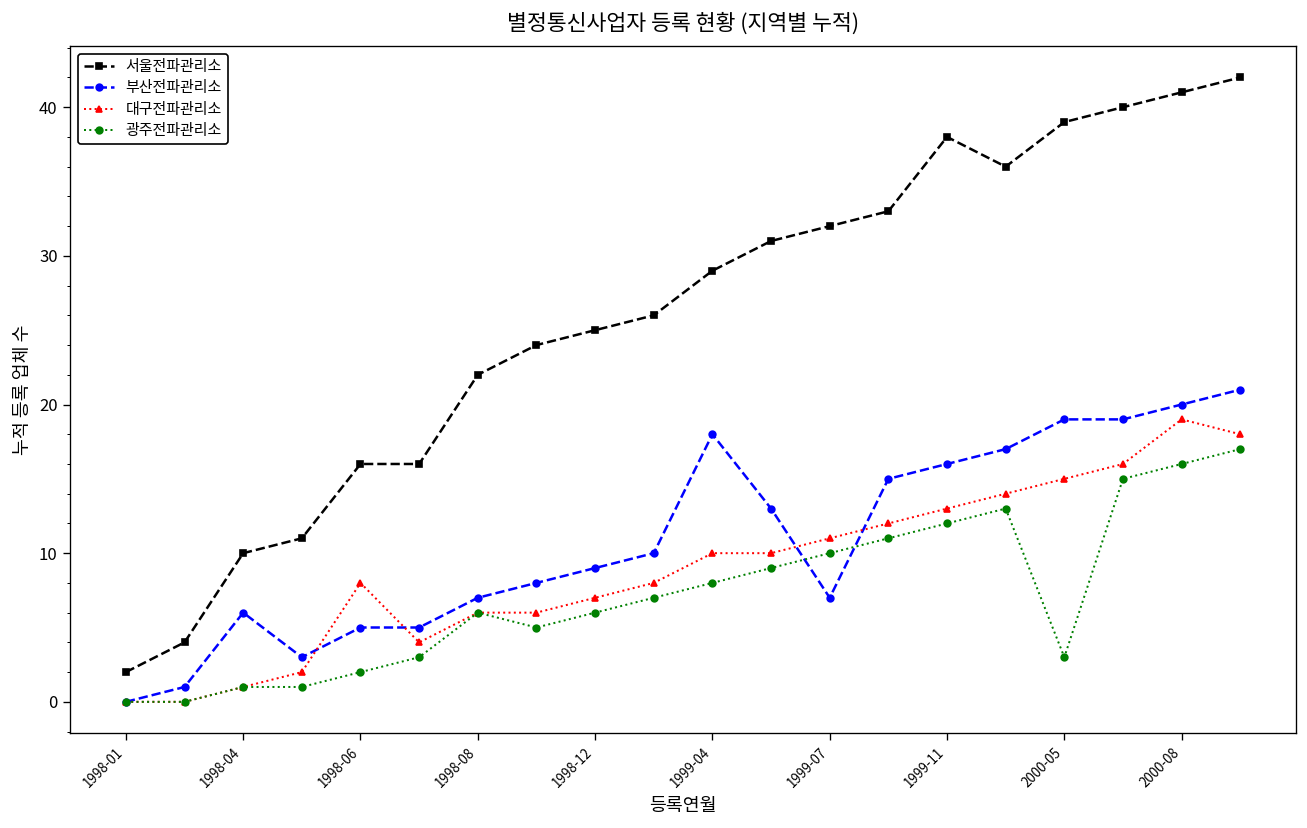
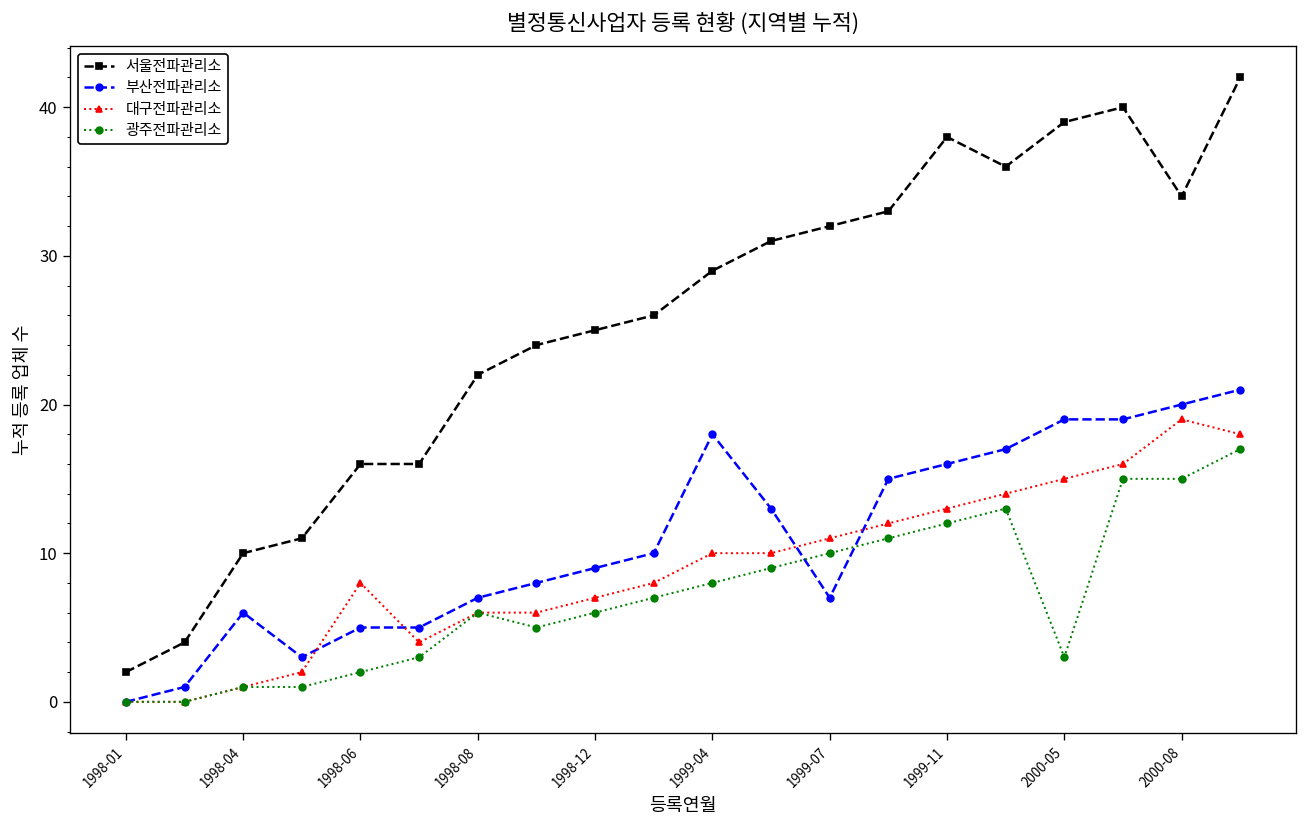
  {
    "서울전파관리소": {
      "1998-01": 2,
      "1998-04": 10,
      "1998-06": 16,
      "1998-08": 22,
      "1998-12": 25,
      "1999-04": 29,
      "1999-07": 32,
      "1999-11": 38,
      "2000-05": 39,
-     "2000-08": 41
+     "2000-08": 34
    },
    "부산전파관리소": {
      "1998-04": 6,
      "1998-06": 5,
      "1998-08": 7,
      "1998-12": 9,
      "1999-04": 18,
      "1999-07": 7,
      "1999-11": 16,
      "2000-05": 19,
      "2000-08": 20
    },
    "대구전파관리소": {
      "1998-06": 8,
      "1998-12": 7,
      "1999-04": 10,
      "1999-07": 11,
      "1999-11": 13,
      "2000-05": 15,
      "2000-08": 19
    },
    "광주전파관리소": {
      "1998-06": 2,
      "1998-12": 6,
      "1999-04": 8,
      "1999-07": 10,
      "1999-11": 12,
      "2000-05": 3,
-     "2000-08": 16
+     "2000-08": 15
    }
  }
